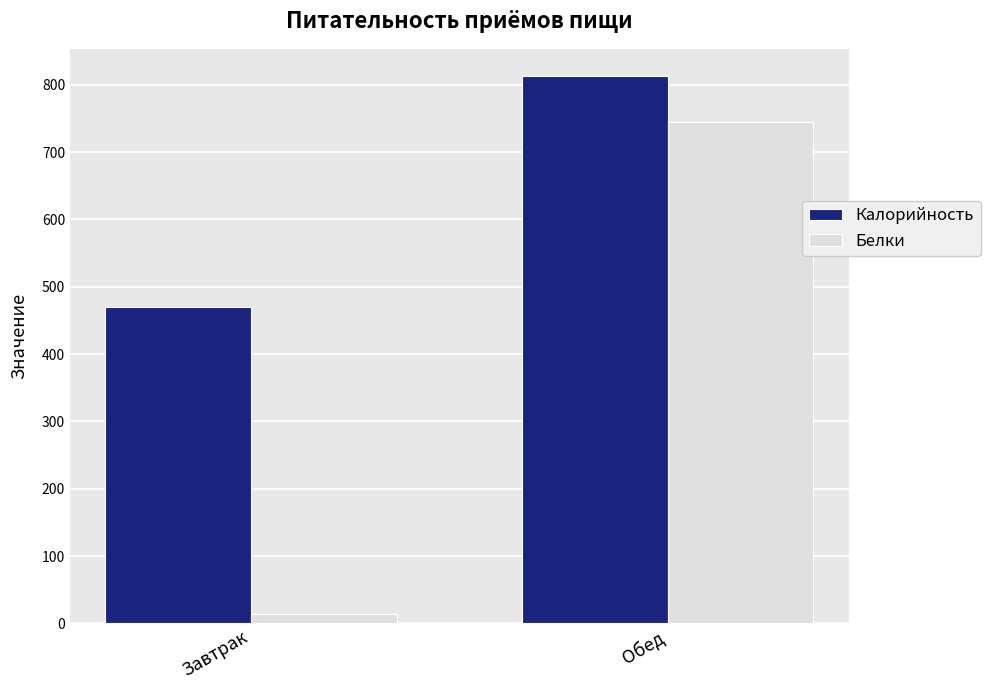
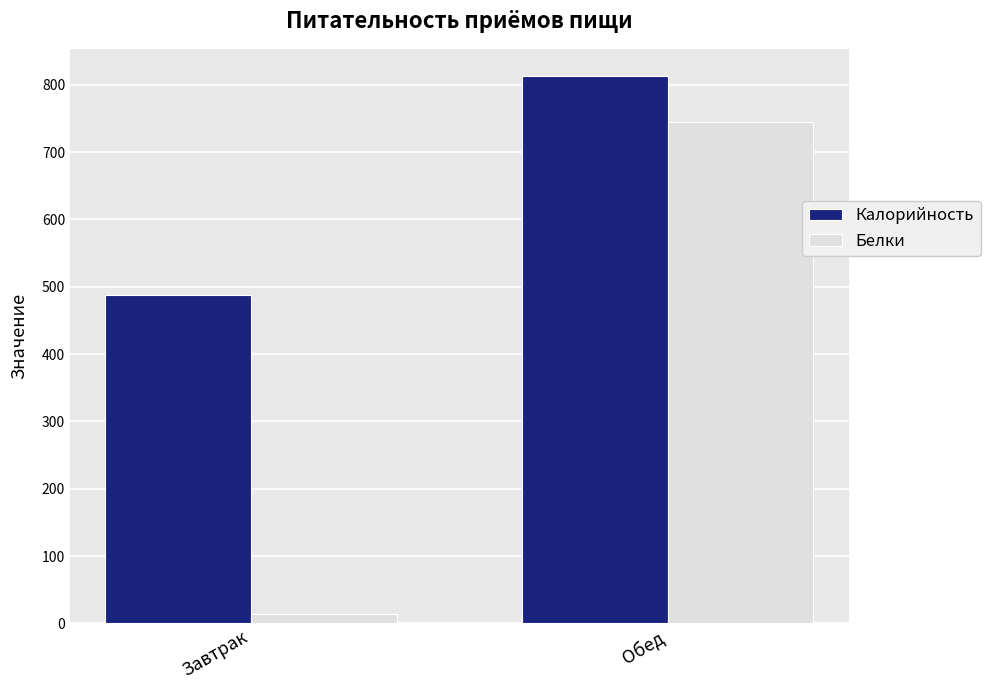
  {
    "Калорийность": {
-     "Завтрак": 470,
+     "Завтрак": 490,
      "Обед": 810
    },
    "Белки": {
      "Завтрак": 10,
      "Обед": 740
    }
  }
